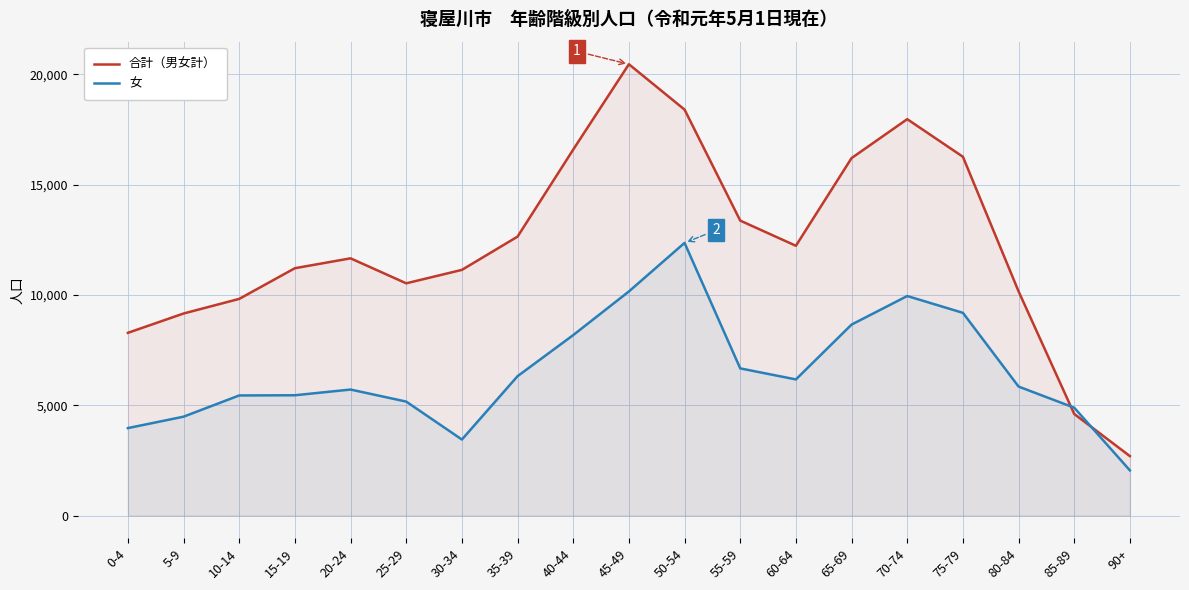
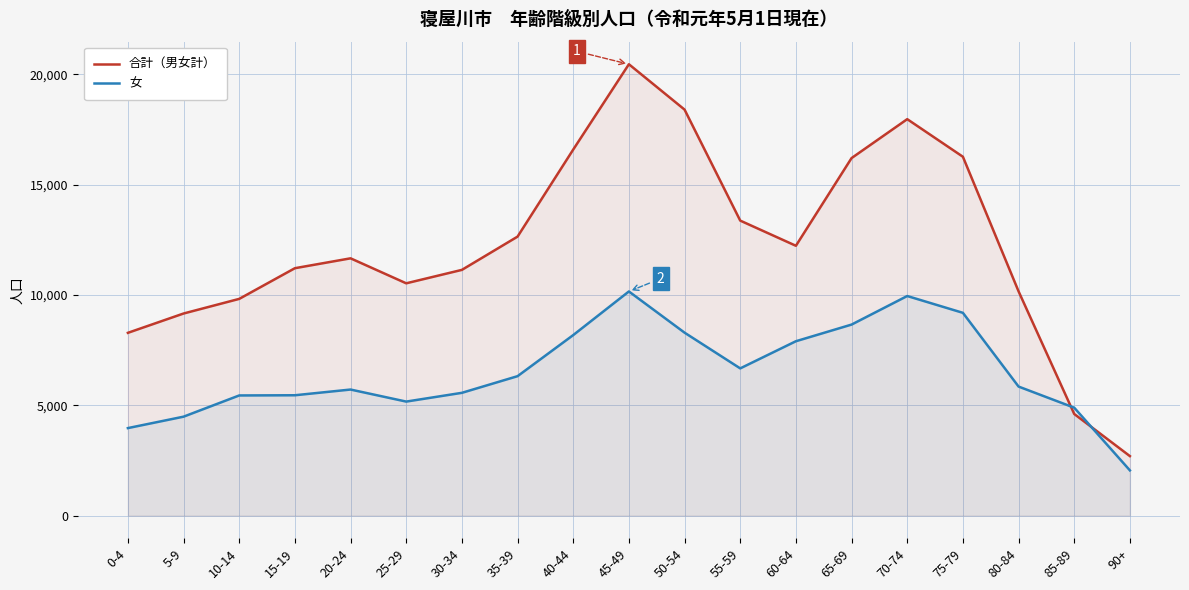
  {
    "合計（男女計）": {
      "0-4": "8,300",
      "5-9": "9,200",
      "10-14": "9,800",
      "15-19": "11,200",
      "20-24": "11,700",
      "25-29": "10,500",
      "30-34": "11,100",
      "35-39": "12,600",
      "40-44": "16,600",
      "45-49": "20,500",
      "50-54": "18,400",
      "55-59": "13,400",
      "60-64": "12,200",
      "65-69": "16,200",
      "70-74": "18,000",
      "75-79": "16,300",
      "80-84": "10,200",
      "85-89": "4,600",
      "90+": "2,700"
    },
    "女": {
      "0-4": "4,000",
      "5-9": "4,500",
      "10-14": "5,400",
      "15-19": "5,500",
      "20-24": "5,700",
      "25-29": "5,200",
-     "30-34": "3,500",
+     "30-34": "5,600",
      "35-39": "6,300",
      "40-44": "8,200",
      "45-49": "10,200",
-     "50-54": "12,400",
+     "50-54": "8,300",
      "55-59": "6,700",
-     "60-64": "6,200",
+     "60-64": "7,900",
      "65-69": "8,700",
      "70-74": "10,000",
      "75-79": "9,200",
      "80-84": "5,900",
      "85-89": "4,900",
      "90+": "2,100"
    }
  }
